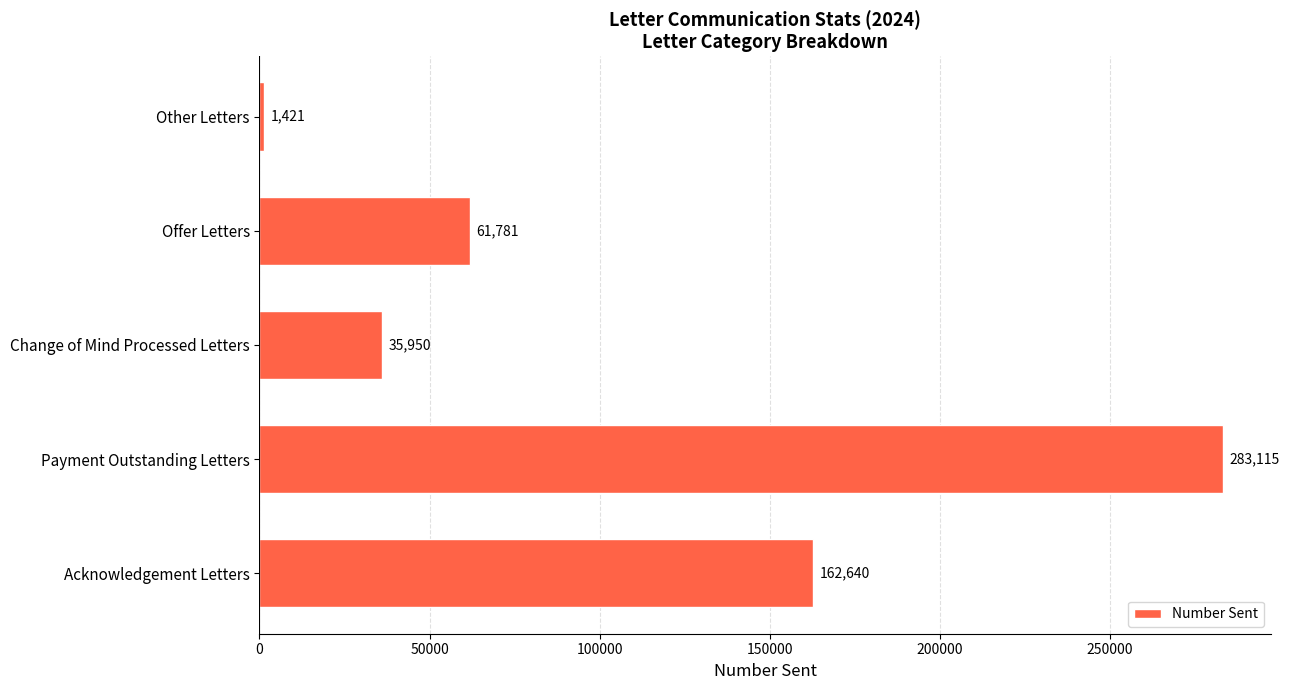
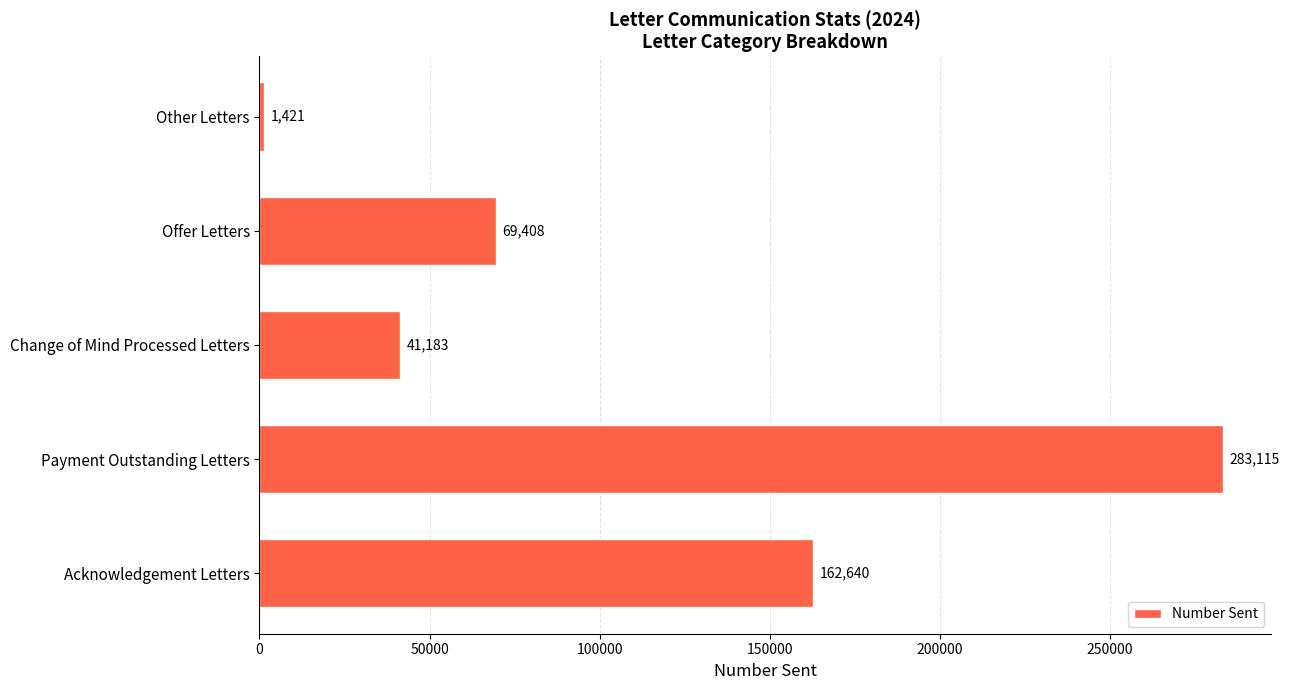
  {
    "Other Letters": "1,421",
-   "Offer Letters": "61,781",
-   "Change of Mind Processed Letters": "35,950",
+   "Offer Letters": "69,408",
+   "Change of Mind Processed Letters": "41,183",
    "Payment Outstanding Letters": "283,115",
    "Acknowledgement Letters": "162,640"
  }
